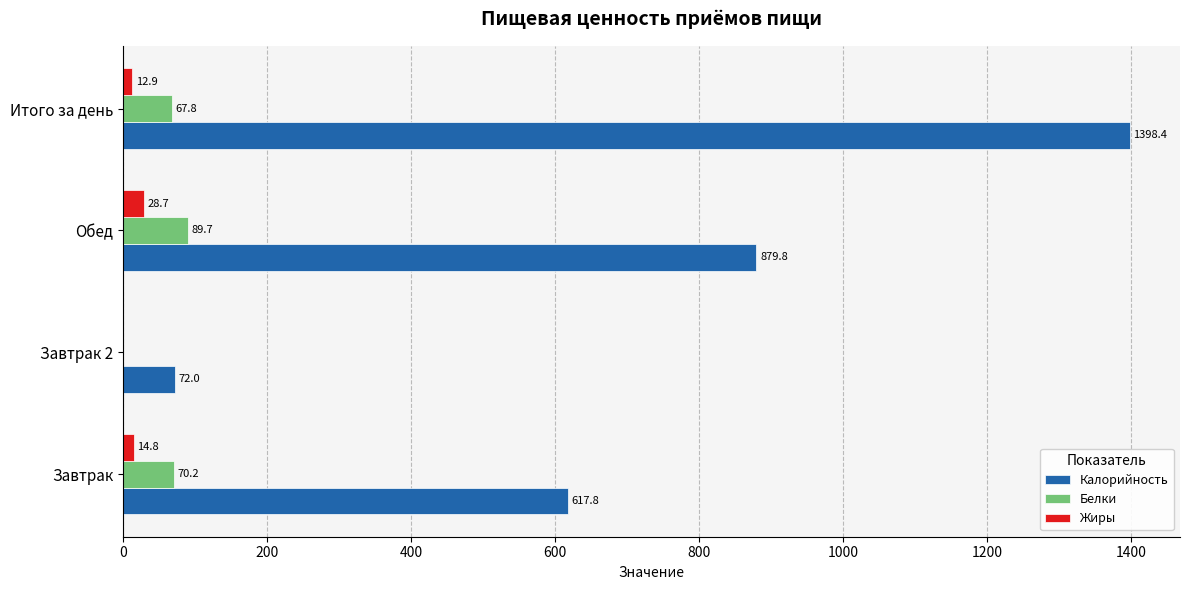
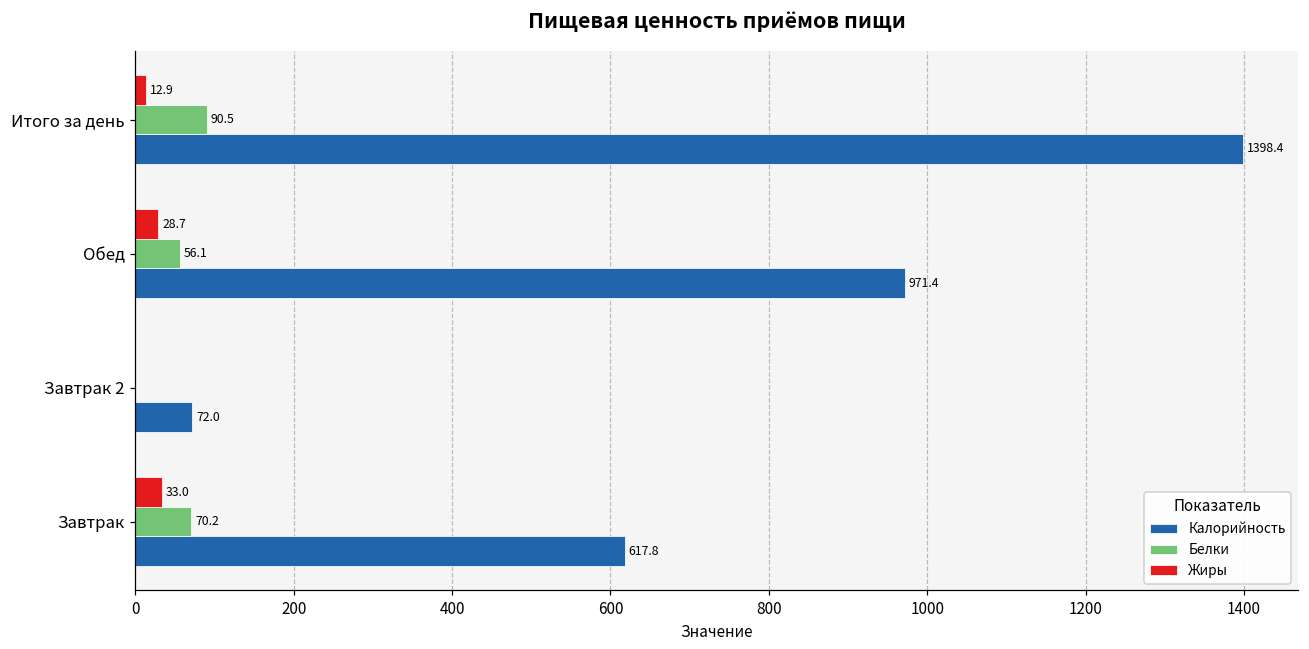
  {
    "Калорийность": {
      "Итого за день": 1398.4,
-     "Обед": 879.8,
+     "Обед": 971.4,
      "Завтрак 2": 72.0,
      "Завтрак": 617.8
    },
    "Белки": {
-     "Итого за день": 67.8,
-     "Обед": 89.7,
+     "Итого за день": 90.5,
+     "Обед": 56.1,
      "Завтрак": 70.2
    },
    "Жиры": {
      "Итого за день": 12.9,
      "Обед": 28.7,
-     "Завтрак": 14.8
+     "Завтрак": 33.0
    }
  }
